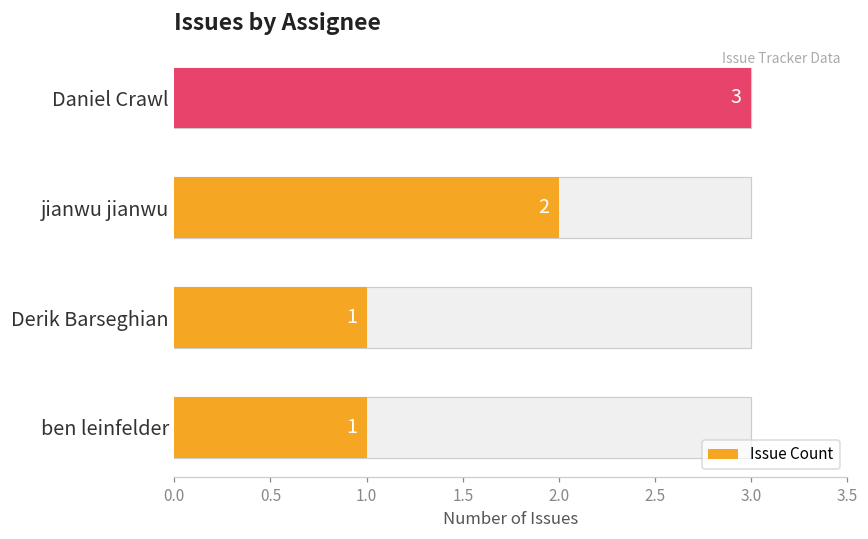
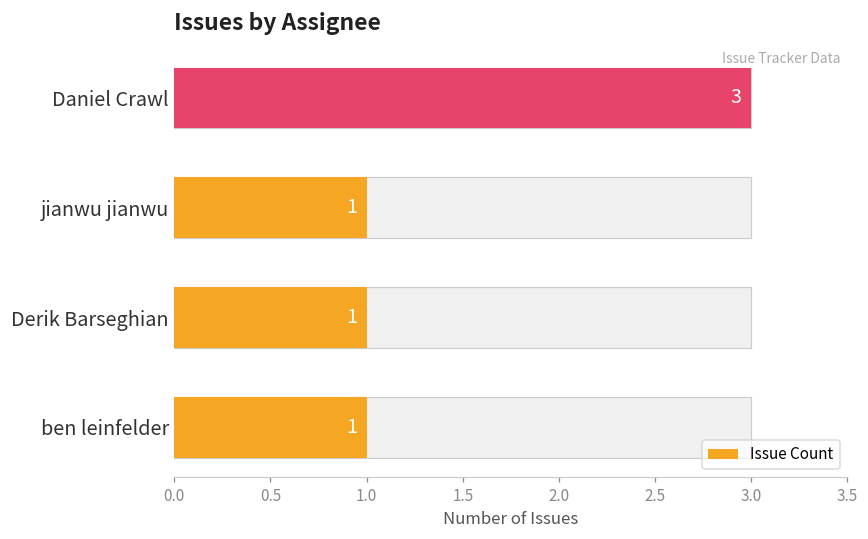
  {
    "Issue Count": {
      "Daniel Crawl": 3,
-     "jianwu jianwu": 2
+     "jianwu jianwu": 1
    }
  }
